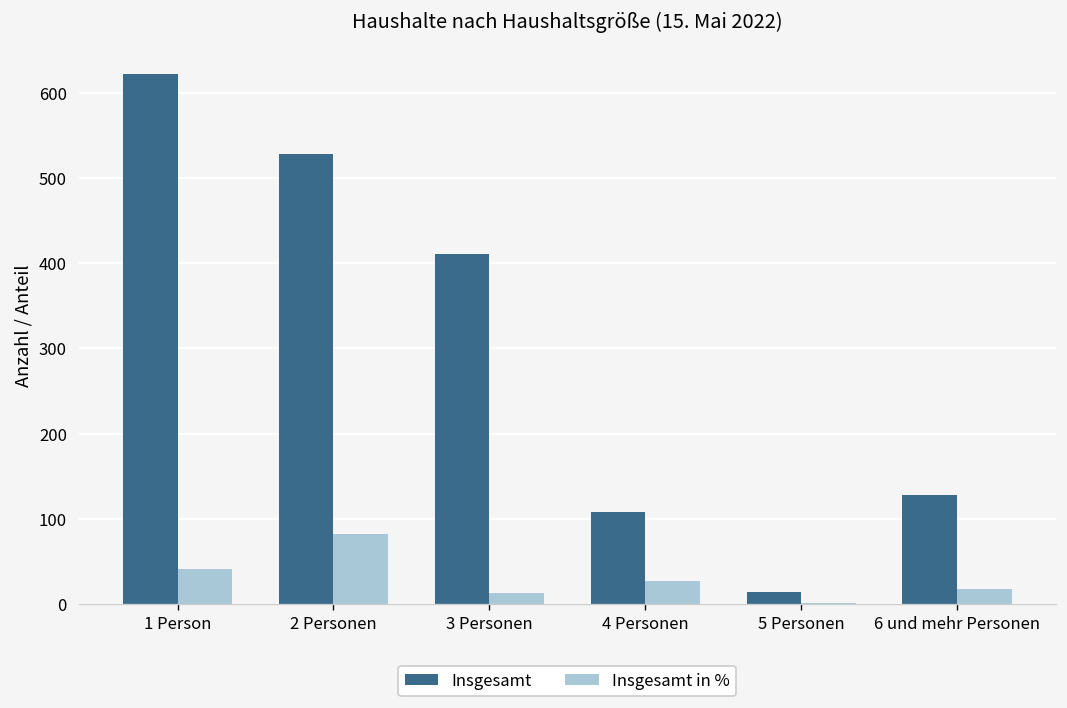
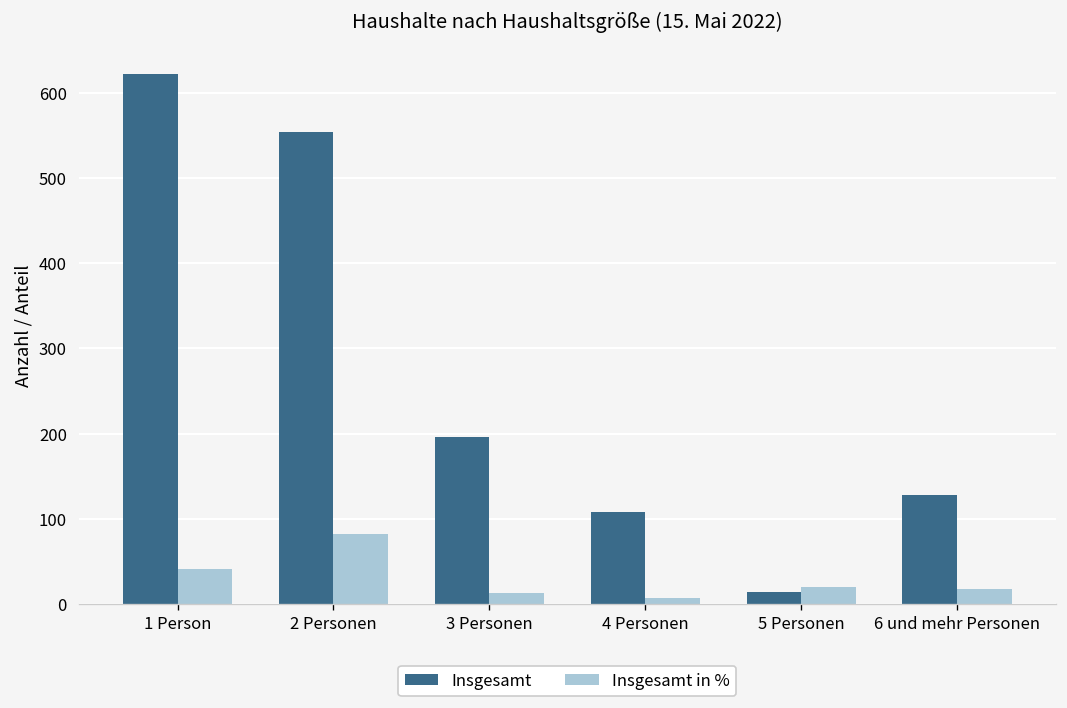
  {
    "Insgesamt": {
      "1 Person": 620,
-     "2 Personen": 530,
-     "3 Personen": 410,
+     "2 Personen": 550,
+     "3 Personen": 200,
      "4 Personen": 110,
      "5 Personen": 10,
      "6 und mehr Personen": 130
    },
    "Insgesamt in %": {
      "1 Person": 40,
      "2 Personen": 80,
      "3 Personen": 10,
-     "4 Personen": 30,
-     "5 Personen": 0,
+     "4 Personen": 10,
+     "5 Personen": 20,
      "6 und mehr Personen": 20
    }
  }
